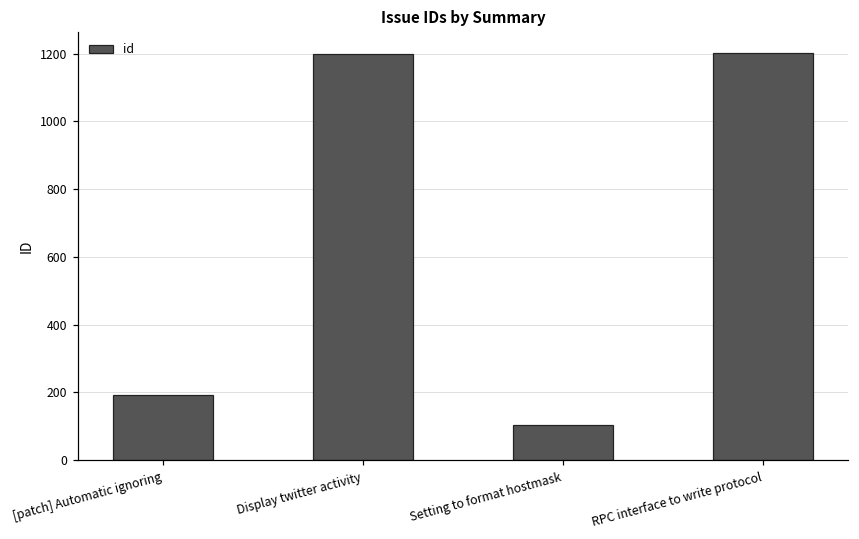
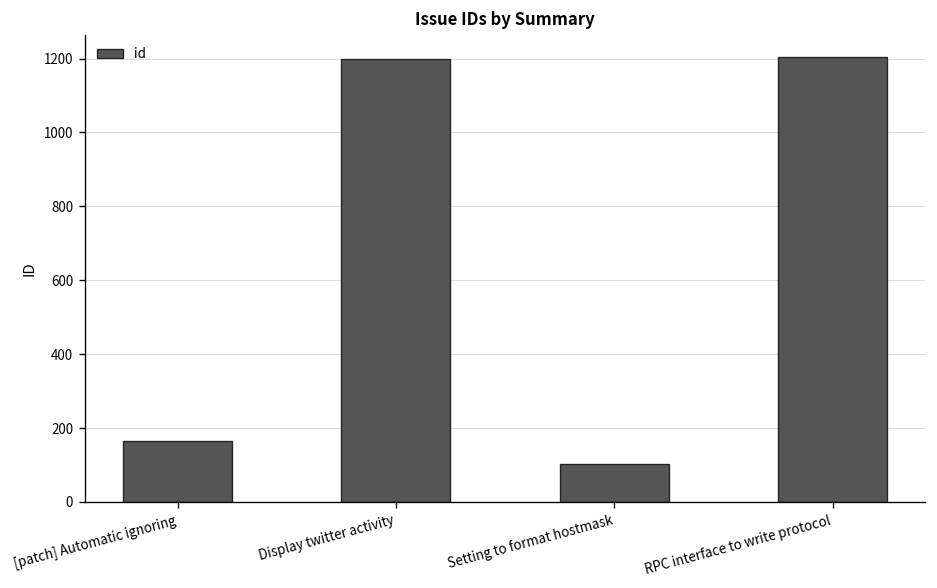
  {
-   "[patch] Automatic ignoring": 190,
+   "[patch] Automatic ignoring": 170,
    "Display twitter activity": 1200,
    "Setting to format hostmask": 100,
    "RPC interface to write protocol": 1200
  }
